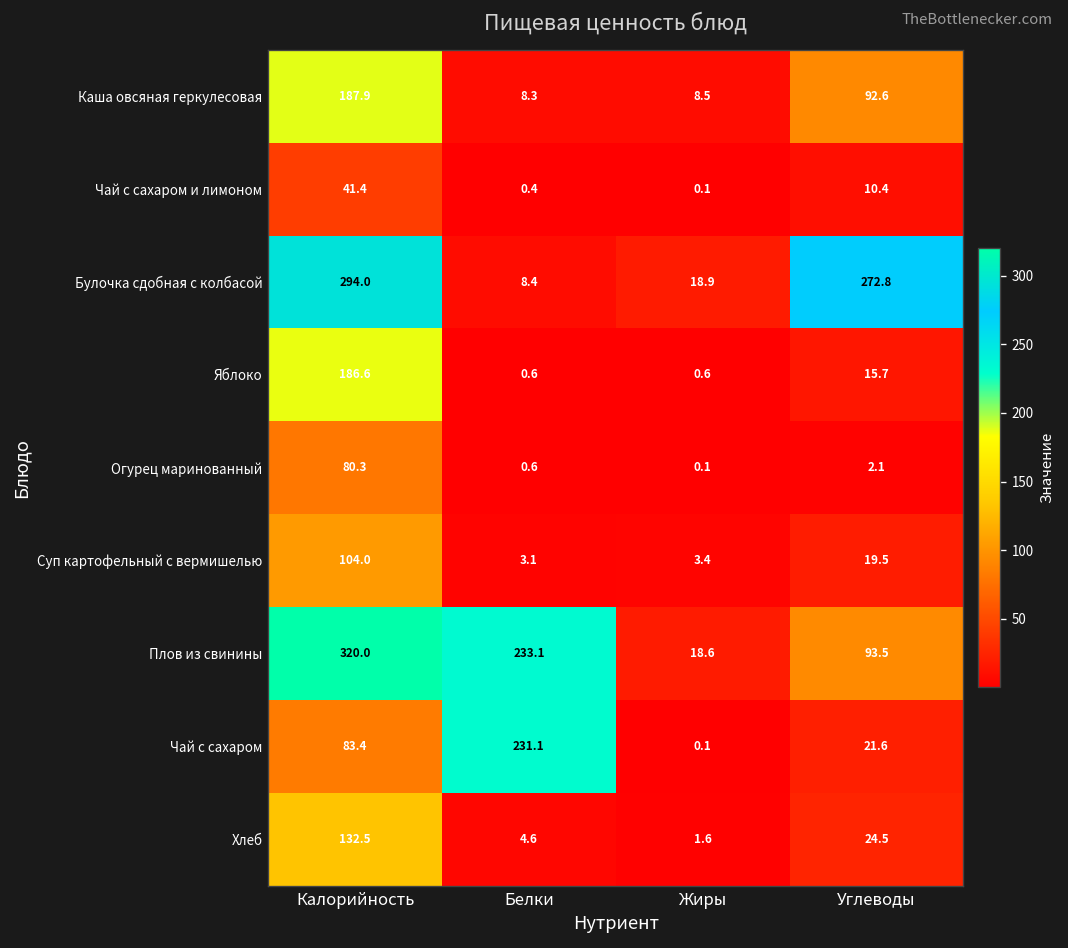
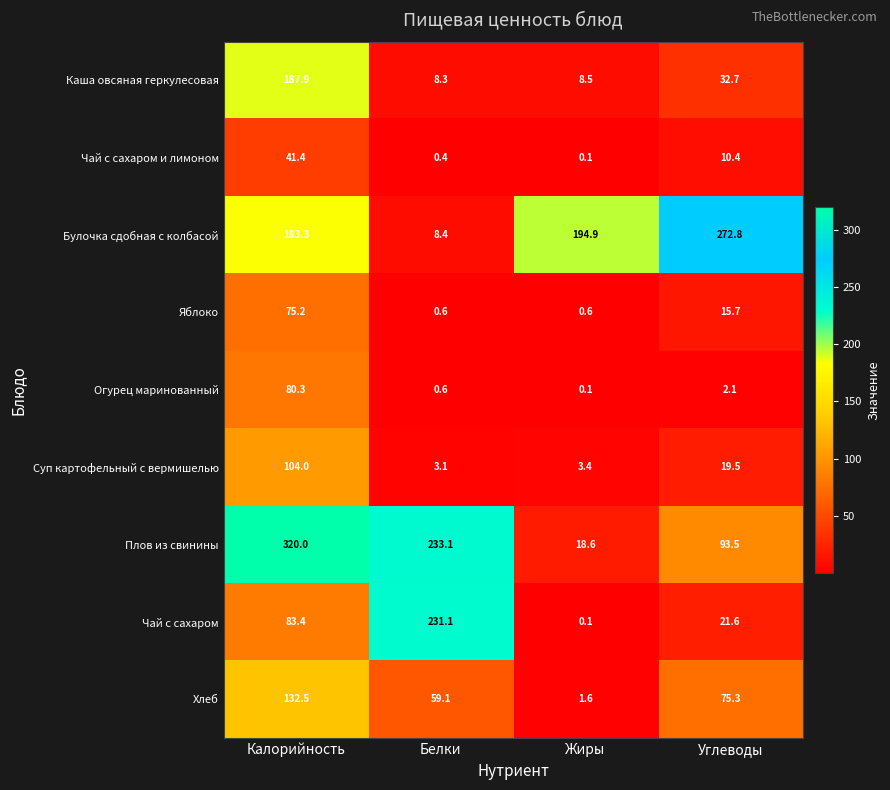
  {
    "Каша овсяная геркулесовая": {
      "Калорийность": 187.9,
      "Белки": 8.3,
      "Жиры": 8.5,
-     "Углеводы": 92.6
+     "Углеводы": 32.7
    },
    "Чай с сахаром и лимоном": {
      "Калорийность": 41.4,
      "Белки": 0.4,
      "Жиры": 0.1,
      "Углеводы": 10.4
    },
    "Булочка сдобная с колбасой": {
-     "Калорийность": 294.0,
+     "Калорийность": 183.3,
      "Белки": 8.4,
-     "Жиры": 18.9,
+     "Жиры": 194.9,
      "Углеводы": 272.8
    },
    "Яблоко": {
-     "Калорийность": 186.6,
+     "Калорийность": 75.2,
      "Белки": 0.6,
      "Жиры": 0.6,
      "Углеводы": 15.7
    },
    "Огурец маринованный": {
      "Калорийность": 80.3,
      "Белки": 0.6,
      "Жиры": 0.1,
      "Углеводы": 2.1
    },
    "Суп картофельный с вермишелью": {
      "Калорийность": 104.0,
      "Белки": 3.1,
      "Жиры": 3.4,
      "Углеводы": 19.5
    },
    "Плов из свинины": {
      "Калорийность": 320.0,
      "Белки": 233.1,
      "Жиры": 18.6,
      "Углеводы": 93.5
    },
    "Чай с сахаром": {
      "Калорийность": 83.4,
      "Белки": 231.1,
      "Жиры": 0.1,
      "Углеводы": 21.6
    },
    "Хлеб": {
      "Калорийность": 132.5,
-     "Белки": 4.6,
+     "Белки": 59.1,
      "Жиры": 1.6,
-     "Углеводы": 24.5
+     "Углеводы": 75.3
    }
  }
